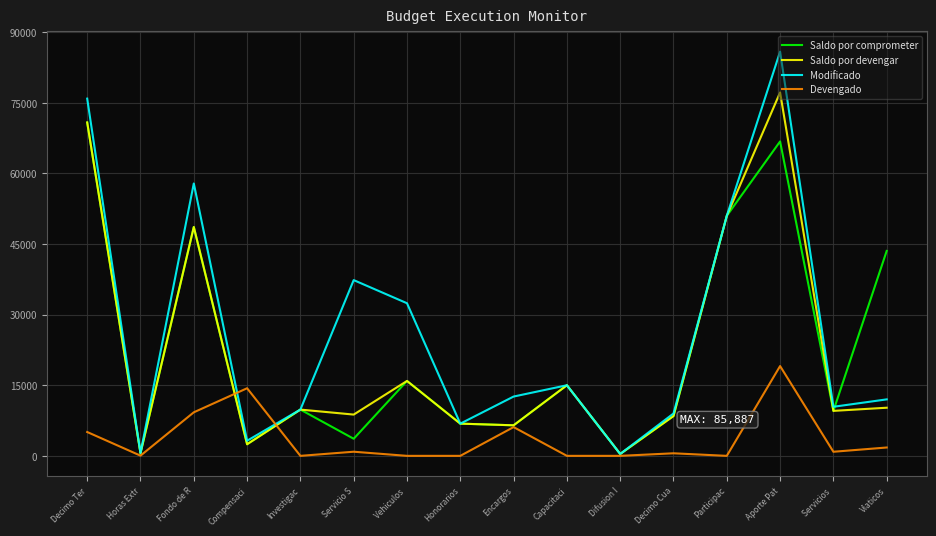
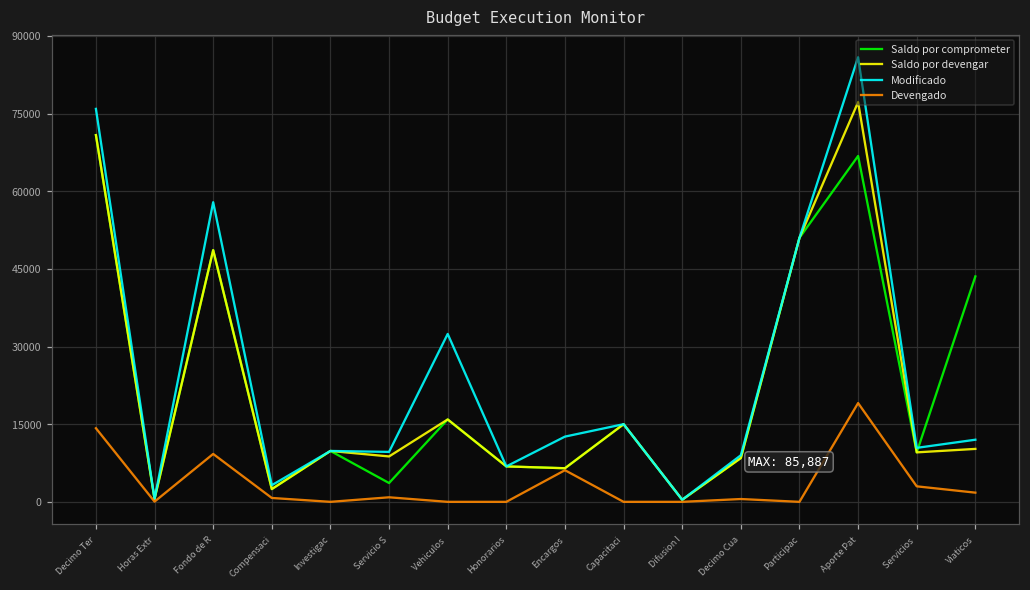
  {
    "Saldo por comprometer": {
      "Servicio S": 4000,
      "Aporte Pat": 67000,
      "Viaticos": 44000
    },
    "Saldo por devengar": {
      "Servicio S": 9000,
      "Viaticos": 10000
    },
    "Modificado": {
      "Decimo Ter": 76000,
      "Fondo de R": 58000,
      "Compensaci": 3000,
-     "Servicio S": 37000,
+     "Servicio S": 10000,
      "Vehiculos": 32000,
      "Encargos": 13000,
      "Servicios": 10000,
      "Viaticos": 12000
    },
    "Devengado": {
-     "Decimo Ter": 5000,
+     "Decimo Ter": 14000,
      "Fondo de R": 9000,
-     "Compensaci": 14000,
+     "Compensaci": 1000,
      "Investigac": 0,
      "Servicio S": 1000,
      "Vehiculos": 0,
      "Honorarios": 0,
      "Capacitaci": 0,
      "Decimo Cua": 1000,
      "Participac": 0,
      "Aporte Pat": 19000,
-     "Servicios": 1000,
+     "Servicios": 3000,
      "Viaticos": 2000
    }
  }
